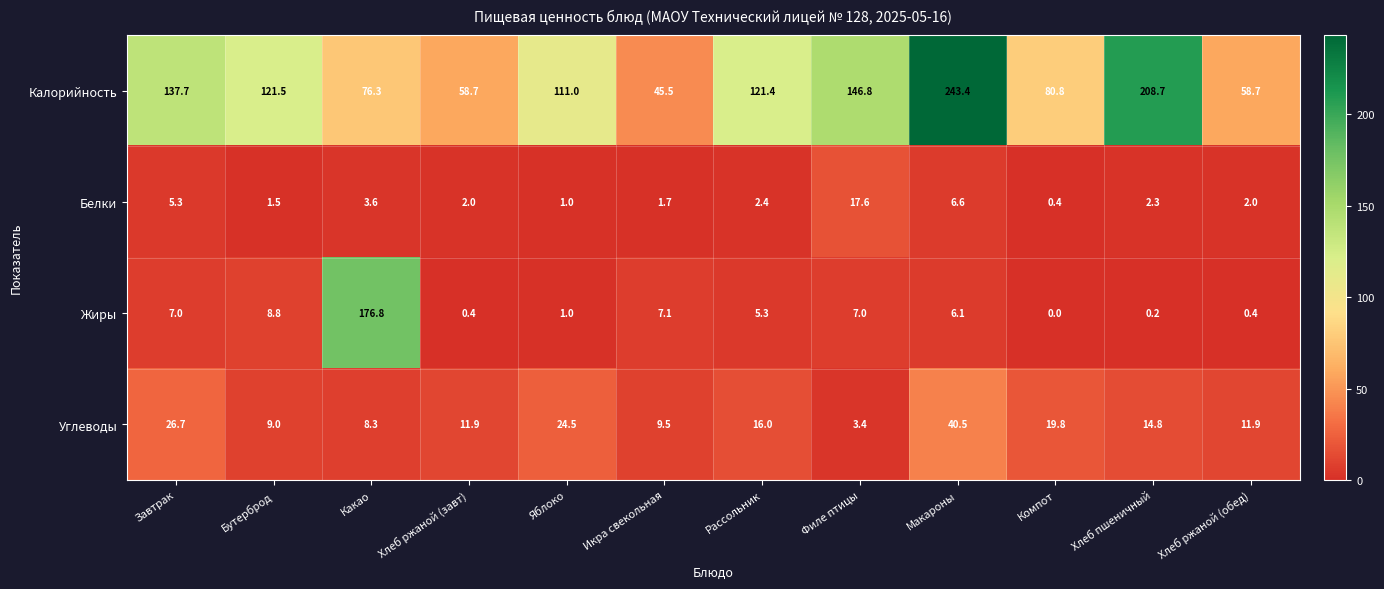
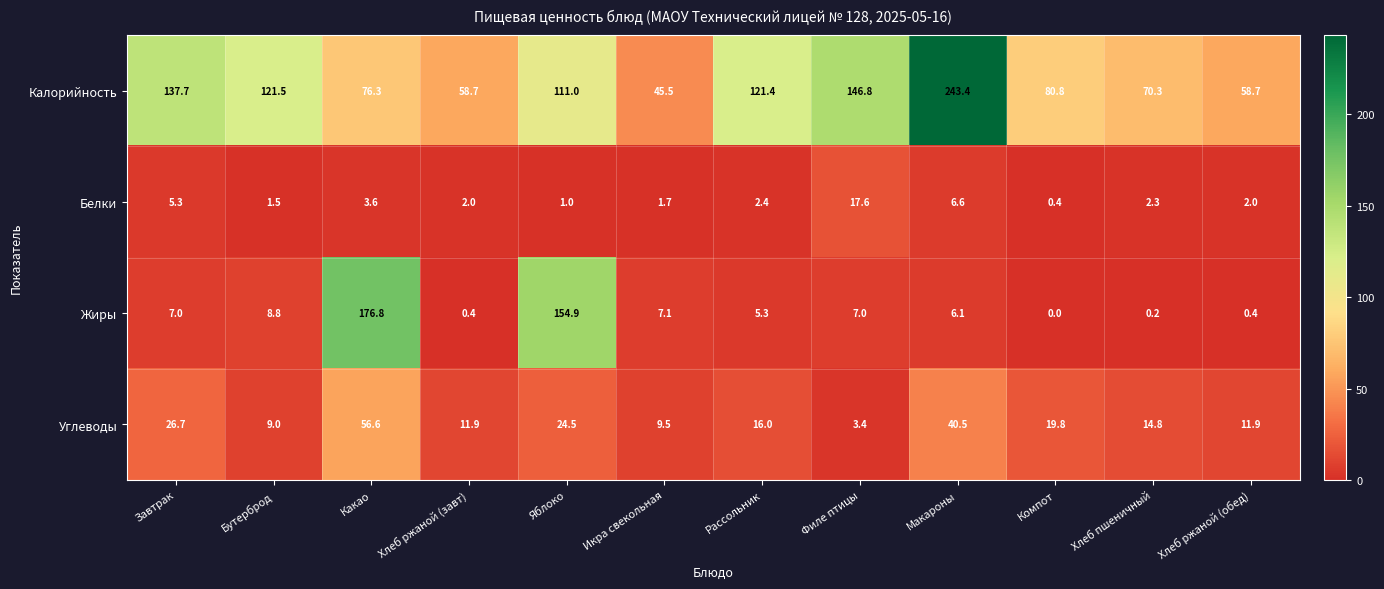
  {
    "Калорийность": {
      "Завтрак": 137.7,
      "Бутерброд": 121.5,
      "Какао": 76.3,
      "Хлеб ржаной (завт)": 58.7,
      "Яблоко": 111.0,
      "Икра свекольная": 45.5,
      "Рассольник": 121.4,
      "Филе птицы": 146.8,
      "Макароны": 243.4,
      "Компот": 80.8,
-     "Хлеб пшеничный": 208.7,
+     "Хлеб пшеничный": 70.3,
      "Хлеб ржаной (обед)": 58.7
    },
    "Белки": {
      "Завтрак": 5.3,
      "Бутерброд": 1.5,
      "Какао": 3.6,
      "Хлеб ржаной (завт)": 2.0,
      "Яблоко": 1.0,
      "Икра свекольная": 1.7,
      "Рассольник": 2.4,
      "Филе птицы": 17.6,
      "Макароны": 6.6,
      "Компот": 0.4,
      "Хлеб пшеничный": 2.3,
      "Хлеб ржаной (обед)": 2.0
    },
    "Жиры": {
      "Завтрак": 7.0,
      "Бутерброд": 8.8,
      "Какао": 176.8,
      "Хлеб ржаной (завт)": 0.4,
-     "Яблоко": 1.0,
+     "Яблоко": 154.9,
      "Икра свекольная": 7.1,
      "Рассольник": 5.3,
      "Филе птицы": 7.0,
      "Макароны": 6.1,
      "Компот": 0.0,
      "Хлеб пшеничный": 0.2,
      "Хлеб ржаной (обед)": 0.4
    },
    "Углеводы": {
      "Завтрак": 26.7,
      "Бутерброд": 9.0,
-     "Какао": 8.3,
+     "Какао": 56.6,
      "Хлеб ржаной (завт)": 11.9,
      "Яблоко": 24.5,
      "Икра свекольная": 9.5,
      "Рассольник": 16.0,
      "Филе птицы": 3.4,
      "Макароны": 40.5,
      "Компот": 19.8,
      "Хлеб пшеничный": 14.8,
      "Хлеб ржаной (обед)": 11.9
    }
  }
